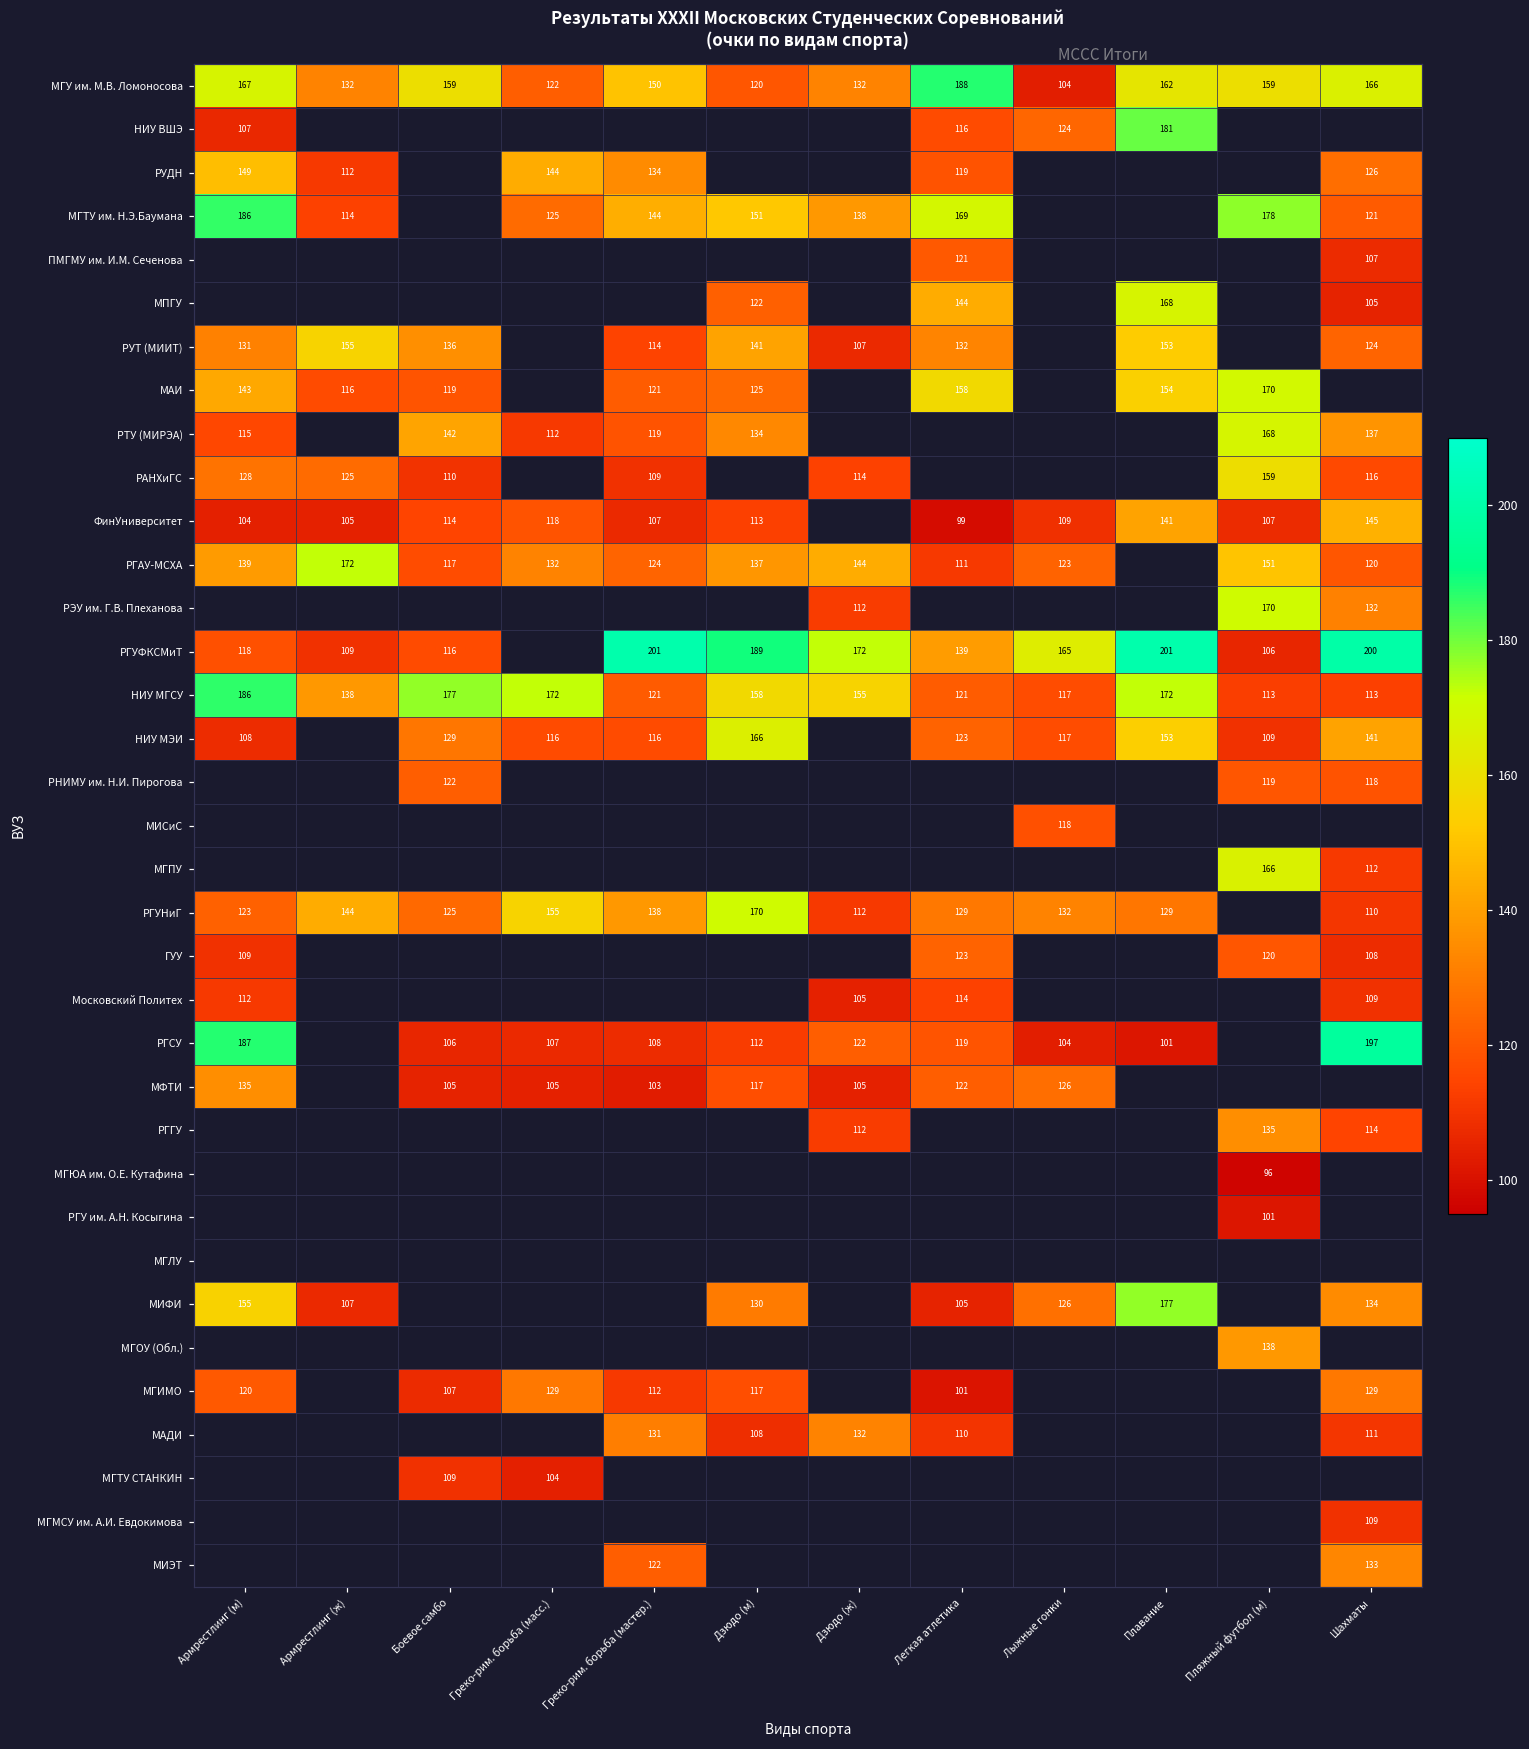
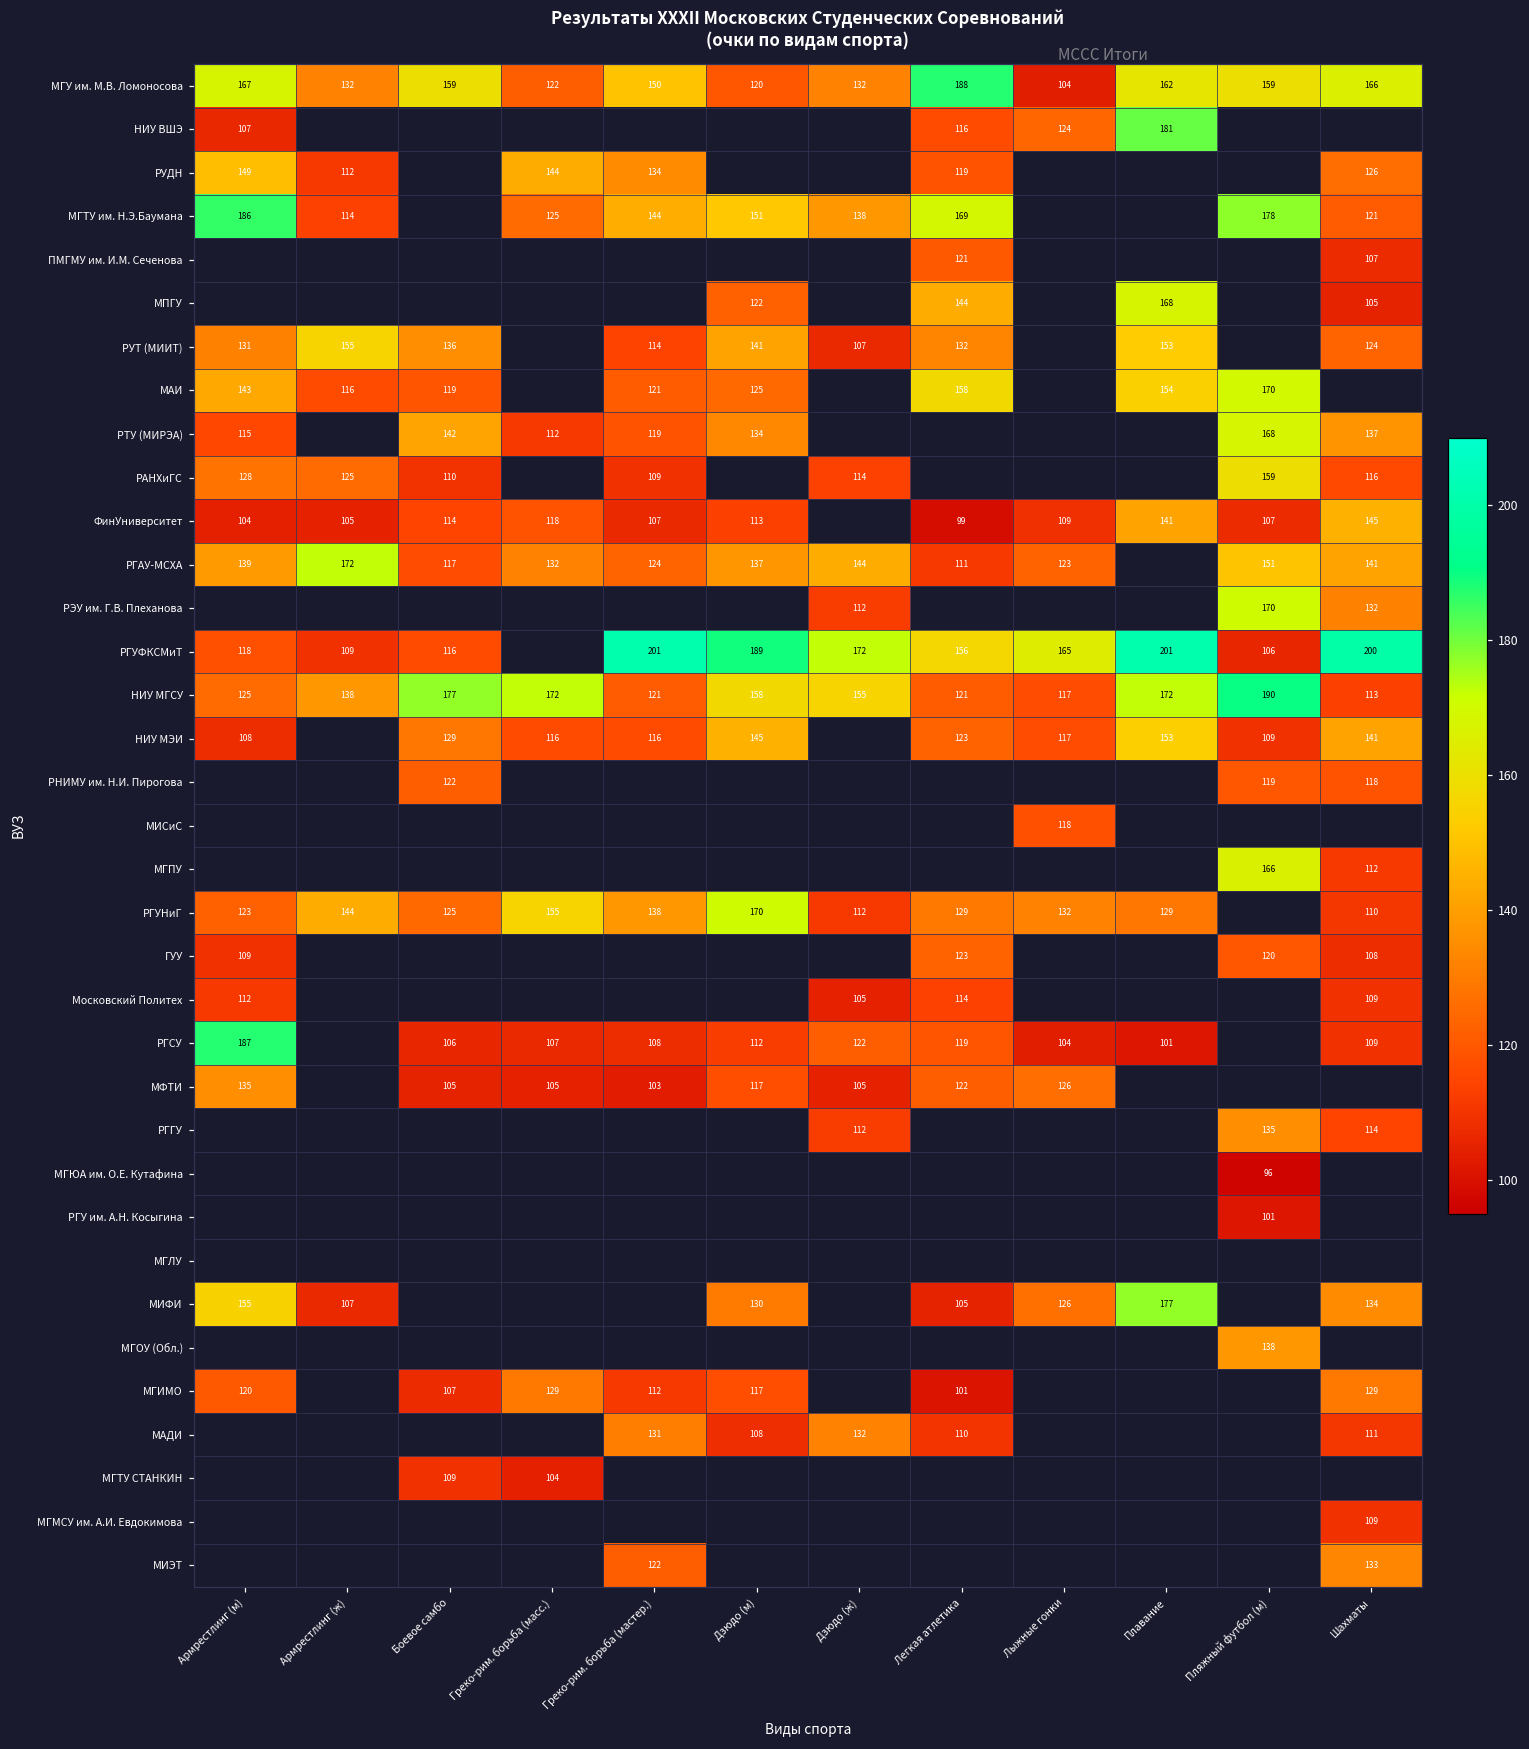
  {
    "МГУ им. М.В. Ломоносова": {
      "Армрестлинг (м)": 167,
      "Армрестлинг (ж)": 132,
      "Боевое самбо": 159,
      "Греко-рим. борьба (масс.)": 122,
      "Греко-рим. борьба (мастер.)": 150,
      "Дзюдо (м)": 120,
      "Дзюдо (ж)": 132,
      "Легкая атлетика": 188,
      "Лыжные гонки": 104,
      "Плавание": 162,
      "Пляжный футбол (м)": 159,
      "Шахматы": 166
    },
    "НИУ ВШЭ": {
      "Армрестлинг (м)": 107,
      "Легкая атлетика": 116,
      "Лыжные гонки": 124,
      "Плавание": 181
    },
    "РУДН": {
      "Армрестлинг (м)": 149,
      "Армрестлинг (ж)": 112,
      "Греко-рим. борьба (масс.)": 144,
      "Греко-рим. борьба (мастер.)": 134,
      "Легкая атлетика": 119,
      "Шахматы": 126
    },
    "МГТУ им. Н.Э.Баумана": {
      "Армрестлинг (м)": 186,
      "Армрестлинг (ж)": 114,
      "Греко-рим. борьба (масс.)": 125,
      "Греко-рим. борьба (мастер.)": 144,
      "Дзюдо (м)": 151,
      "Дзюдо (ж)": 138,
      "Легкая атлетика": 169,
      "Пляжный футбол (м)": 178,
      "Шахматы": 121
    },
    "ПМГМУ им. И.М. Сеченова": {
      "Легкая атлетика": 121,
      "Шахматы": 107
    },
    "МПГУ": {
      "Дзюдо (м)": 122,
      "Легкая атлетика": 144,
      "Плавание": 168,
      "Шахматы": 105
    },
    "РУТ (МИИТ)": {
      "Армрестлинг (м)": 131,
      "Армрестлинг (ж)": 155,
      "Боевое самбо": 136,
      "Греко-рим. борьба (мастер.)": 114,
      "Дзюдо (м)": 141,
      "Дзюдо (ж)": 107,
      "Легкая атлетика": 132,
      "Плавание": 153,
      "Шахматы": 124
    },
    "МАИ": {
      "Армрестлинг (м)": 143,
      "Армрестлинг (ж)": 116,
      "Боевое самбо": 119,
      "Греко-рим. борьба (мастер.)": 121,
      "Дзюдо (м)": 125,
      "Легкая атлетика": 158,
      "Плавание": 154,
      "Пляжный футбол (м)": 170
    },
    "РТУ (МИРЭА)": {
      "Армрестлинг (м)": 115,
      "Боевое самбо": 142,
      "Греко-рим. борьба (масс.)": 112,
      "Греко-рим. борьба (мастер.)": 119,
      "Дзюдо (м)": 134,
      "Пляжный футбол (м)": 168,
      "Шахматы": 137
    },
    "РАНХиГС": {
      "Армрестлинг (м)": 128,
      "Армрестлинг (ж)": 125,
      "Боевое самбо": 110,
      "Греко-рим. борьба (мастер.)": 109,
      "Дзюдо (ж)": 114,
      "Пляжный футбол (м)": 159,
      "Шахматы": 116
    },
    "ФинУниверситет": {
      "Армрестлинг (м)": 104,
      "Армрестлинг (ж)": 105,
      "Боевое самбо": 114,
      "Греко-рим. борьба (масс.)": 118,
      "Греко-рим. борьба (мастер.)": 107,
      "Дзюдо (м)": 113,
      "Легкая атлетика": 99,
      "Лыжные гонки": 109,
      "Плавание": 141,
      "Пляжный футбол (м)": 107,
      "Шахматы": 145
    },
    "РГАУ-МСХА": {
      "Армрестлинг (м)": 139,
      "Армрестлинг (ж)": 172,
      "Боевое самбо": 117,
      "Греко-рим. борьба (масс.)": 132,
      "Греко-рим. борьба (мастер.)": 124,
      "Дзюдо (м)": 137,
      "Дзюдо (ж)": 144,
      "Легкая атлетика": 111,
      "Лыжные гонки": 123,
      "Пляжный футбол (м)": 151,
-     "Шахматы": 120
+     "Шахматы": 141
    },
    "РЭУ им. Г.В. Плеханова": {
      "Дзюдо (ж)": 112,
      "Пляжный футбол (м)": 170,
      "Шахматы": 132
    },
    "РГУФКСМиТ": {
      "Армрестлинг (м)": 118,
      "Армрестлинг (ж)": 109,
      "Боевое самбо": 116,
      "Греко-рим. борьба (мастер.)": 201,
      "Дзюдо (м)": 189,
      "Дзюдо (ж)": 172,
-     "Легкая атлетика": 139,
+     "Легкая атлетика": 156,
      "Лыжные гонки": 165,
      "Плавание": 201,
      "Пляжный футбол (м)": 106,
      "Шахматы": 200
    },
    "НИУ МГСУ": {
-     "Армрестлинг (м)": 186,
+     "Армрестлинг (м)": 125,
      "Армрестлинг (ж)": 138,
      "Боевое самбо": 177,
      "Греко-рим. борьба (масс.)": 172,
      "Греко-рим. борьба (мастер.)": 121,
      "Дзюдо (м)": 158,
      "Дзюдо (ж)": 155,
      "Легкая атлетика": 121,
      "Лыжные гонки": 117,
      "Плавание": 172,
-     "Пляжный футбол (м)": 113,
+     "Пляжный футбол (м)": 190,
      "Шахматы": 113
    },
    "НИУ МЭИ": {
      "Армрестлинг (м)": 108,
      "Боевое самбо": 129,
      "Греко-рим. борьба (масс.)": 116,
      "Греко-рим. борьба (мастер.)": 116,
-     "Дзюдо (м)": 166,
+     "Дзюдо (м)": 145,
      "Легкая атлетика": 123,
      "Лыжные гонки": 117,
      "Плавание": 153,
      "Пляжный футбол (м)": 109,
      "Шахматы": 141
    },
    "РНИМУ им. Н.И. Пирогова": {
      "Боевое самбо": 122,
      "Пляжный футбол (м)": 119,
      "Шахматы": 118
    },
    "МИСиС": {
      "Лыжные гонки": 118
    },
    "МГПУ": {
      "Пляжный футбол (м)": 166,
      "Шахматы": 112
    },
    "РГУНиГ": {
      "Армрестлинг (м)": 123,
      "Армрестлинг (ж)": 144,
      "Боевое самбо": 125,
      "Греко-рим. борьба (масс.)": 155,
      "Греко-рим. борьба (мастер.)": 138,
      "Дзюдо (м)": 170,
      "Дзюдо (ж)": 112,
      "Легкая атлетика": 129,
      "Лыжные гонки": 132,
      "Плавание": 129,
      "Шахматы": 110
    },
    "ГУУ": {
      "Армрестлинг (м)": 109,
      "Легкая атлетика": 123,
      "Пляжный футбол (м)": 120,
      "Шахматы": 108
    },
    "Московский Политех": {
      "Армрестлинг (м)": 112,
      "Дзюдо (ж)": 105,
      "Легкая атлетика": 114,
      "Шахматы": 109
    },
    "РГСУ": {
      "Армрестлинг (м)": 187,
      "Боевое самбо": 106,
      "Греко-рим. борьба (масс.)": 107,
      "Греко-рим. борьба (мастер.)": 108,
      "Дзюдо (м)": 112,
      "Дзюдо (ж)": 122,
      "Легкая атлетика": 119,
      "Лыжные гонки": 104,
      "Плавание": 101,
-     "Шахматы": 197
+     "Шахматы": 109
    },
    "МФТИ": {
      "Армрестлинг (м)": 135,
      "Боевое самбо": 105,
      "Греко-рим. борьба (масс.)": 105,
      "Греко-рим. борьба (мастер.)": 103,
      "Дзюдо (м)": 117,
      "Дзюдо (ж)": 105,
      "Легкая атлетика": 122,
      "Лыжные гонки": 126
    },
    "РГГУ": {
      "Дзюдо (ж)": 112,
      "Пляжный футбол (м)": 135,
      "Шахматы": 114
    },
    "МГЮА им. О.Е. Кутафина": {
      "Пляжный футбол (м)": 96
    },
    "РГУ им. А.Н. Косыгина": {
      "Пляжный футбол (м)": 101
    },
    "МИФИ": {
      "Армрестлинг (м)": 155,
      "Армрестлинг (ж)": 107,
      "Дзюдо (м)": 130,
      "Легкая атлетика": 105,
      "Лыжные гонки": 126,
      "Плавание": 177,
      "Шахматы": 134
    },
    "МГОУ (Обл.)": {
      "Пляжный футбол (м)": 138
    },
    "МГИМО": {
      "Армрестлинг (м)": 120,
      "Боевое самбо": 107,
      "Греко-рим. борьба (масс.)": 129,
      "Греко-рим. борьба (мастер.)": 112,
      "Дзюдо (м)": 117,
      "Легкая атлетика": 101,
      "Шахматы": 129
    },
    "МАДИ": {
      "Греко-рим. борьба (мастер.)": 131,
      "Дзюдо (м)": 108,
      "Дзюдо (ж)": 132,
      "Легкая атлетика": 110,
      "Шахматы": 111
    },
    "МГТУ СТАНКИН": {
      "Боевое самбо": 109,
      "Греко-рим. борьба (масс.)": 104
    },
    "МГМСУ им. А.И. Евдокимова": {
      "Шахматы": 109
    },
    "МИЭТ": {
      "Греко-рим. борьба (мастер.)": 122,
      "Шахматы": 133
    }
  }
